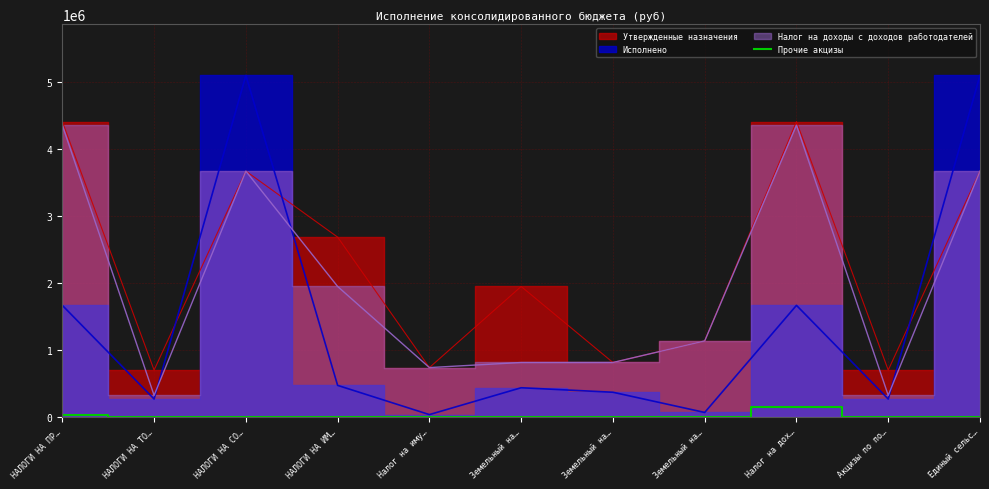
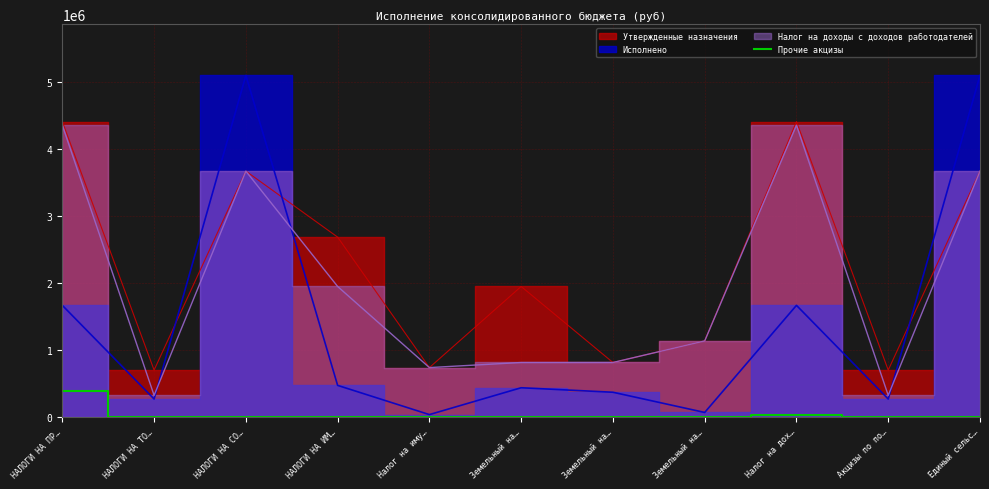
  {
    "Прочие акцизы": {
-     "НАЛОГИ НА ПР…": 0,
+     "НАЛОГИ НА ПР…": 400000,
      "НАЛОГИ НА ТО…": 0,
      "НАЛОГИ НА СО…": 0,
      "НАЛОГИ НА ИМ…": 0,
-     "Налог на дох…": 200000,
+     "Налог на дох…": 0,
      "Акцизы по по…": 0,
      "Единый сельс…": 0
    }
  }
